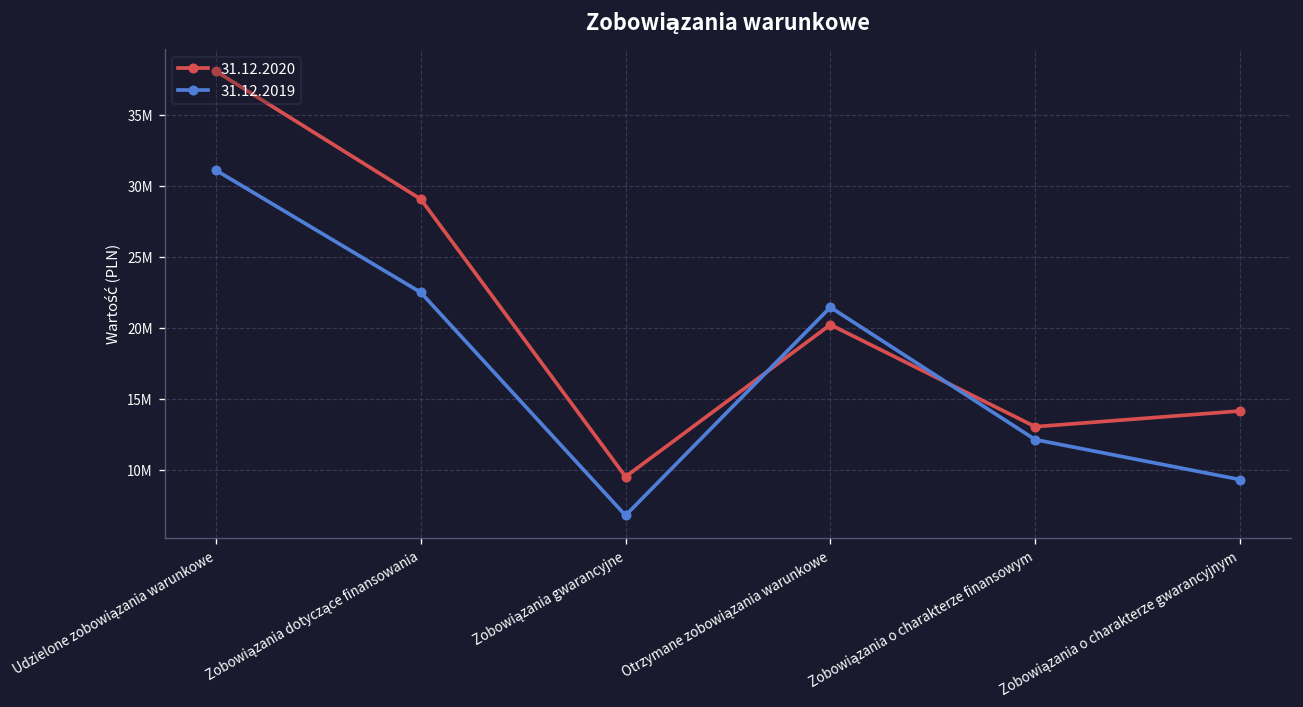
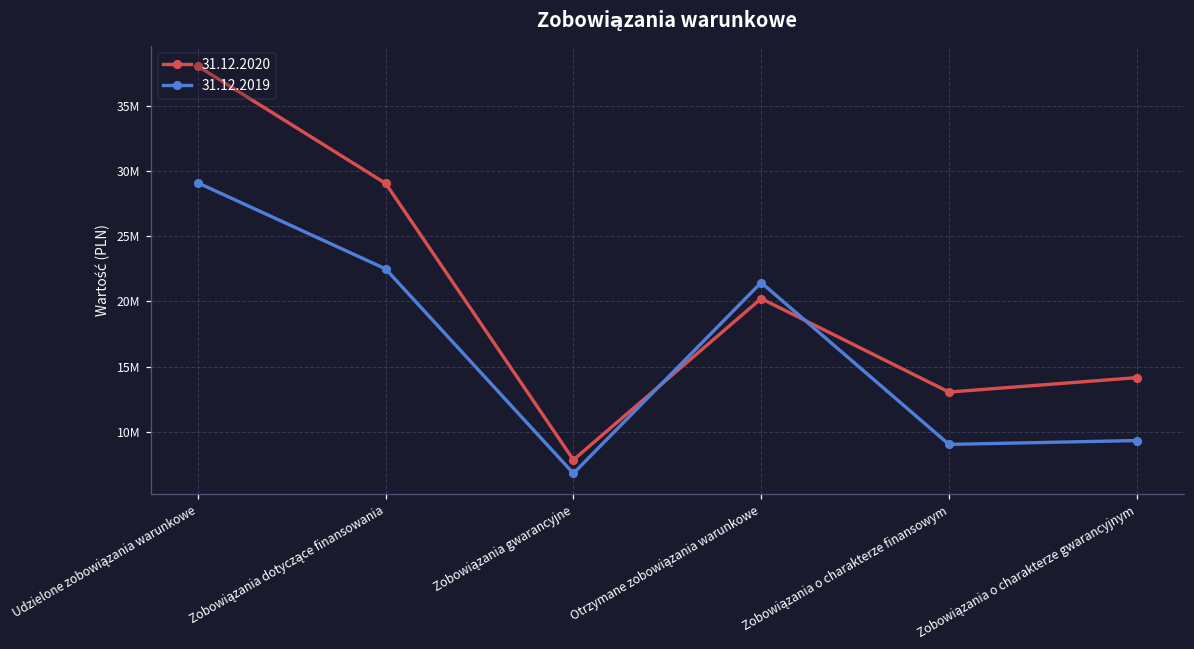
  {
    "31.12.2020": {
      "Zobowiązania dotyczące finansowania": 29100000,
-     "Zobowiązania gwarancyjne": 9500000,
+     "Zobowiązania gwarancyjne": 7800000,
      "Otrzymane zobowiązania warunkowe": 20200000,
      "Zobowiązania o charakterze finansowym": 13000000,
      "Zobowiązania o charakterze gwarancyjnym": 14100000
    },
    "31.12.2019": {
-     "Udzielone zobowiązania warunkowe": 31100000,
+     "Udzielone zobowiązania warunkowe": 29100000,
      "Zobowiązania dotyczące finansowania": 22500000,
      "Zobowiązania gwarancyjne": 6800000,
      "Otrzymane zobowiązania warunkowe": 21400000,
-     "Zobowiązania o charakterze finansowym": 12100000,
+     "Zobowiązania o charakterze finansowym": 9000000,
      "Zobowiązania o charakterze gwarancyjnym": 9300000
    }
  }
